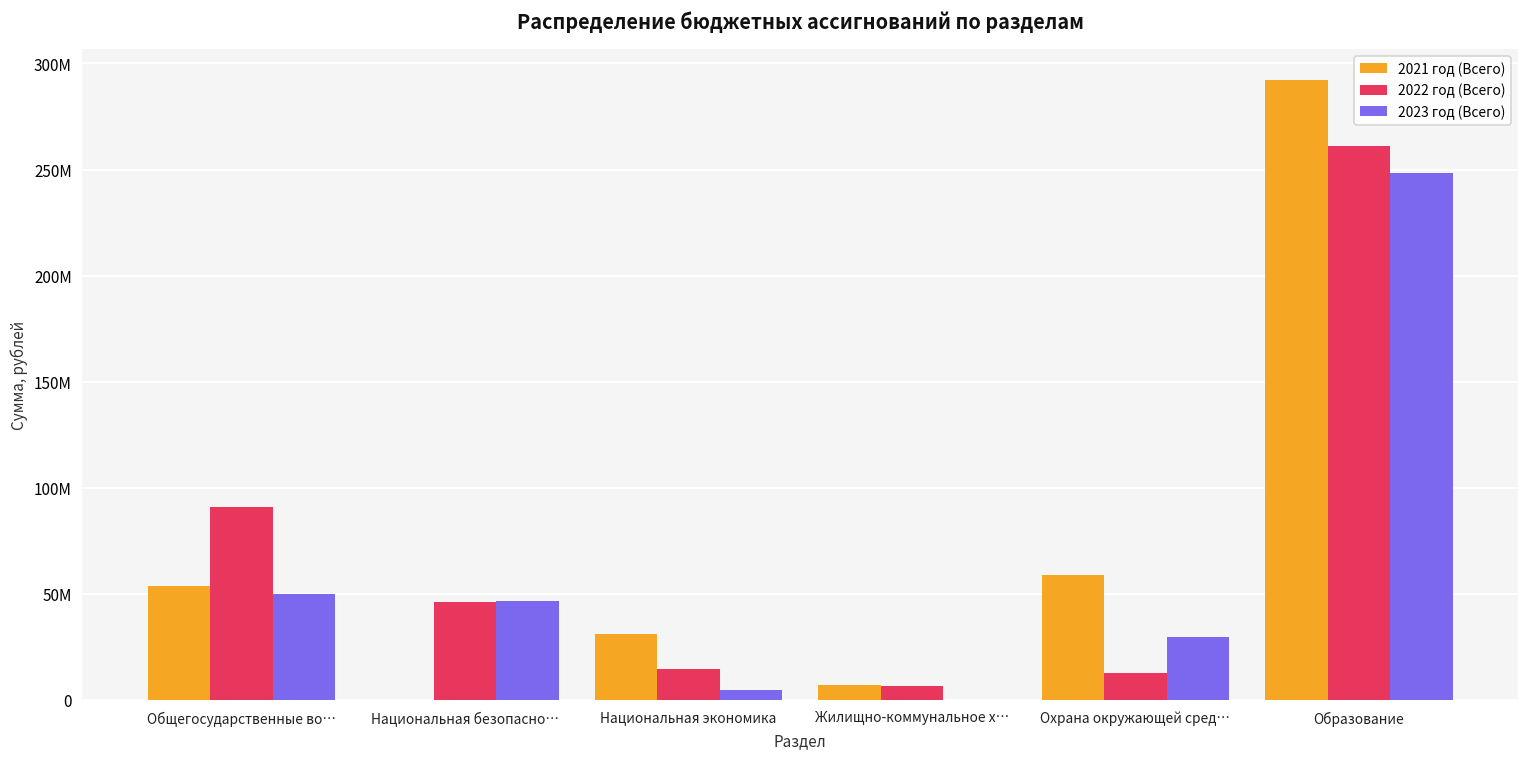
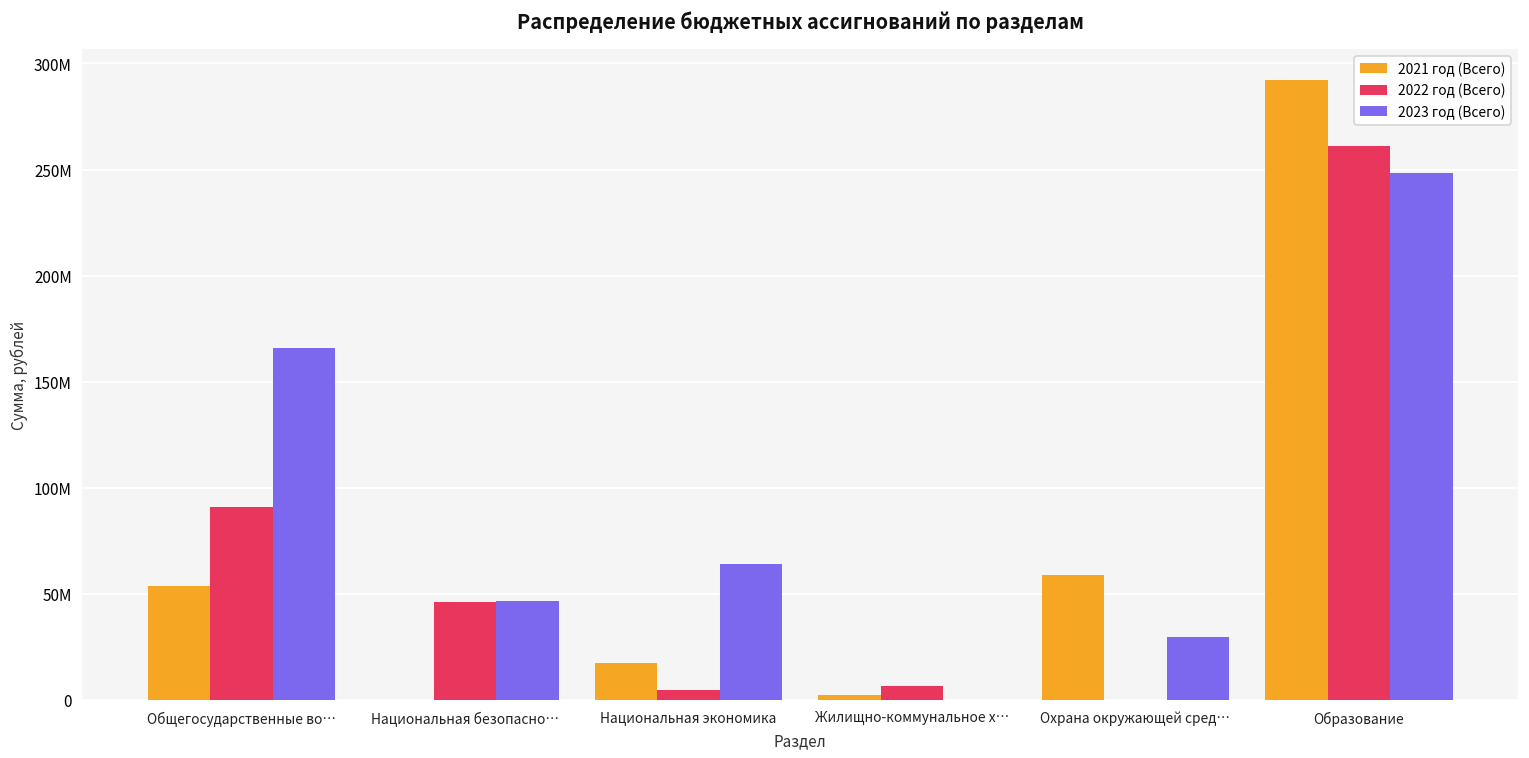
  {
    "2021 год (Всего)": {
      "Общегосударственные во…": 53000000,
-     "Национальная экономика": 31000000,
-     "Жилищно-коммунальное х…": 7000000,
+     "Национальная экономика": 17000000,
+     "Жилищно-коммунальное х…": 2000000,
      "Охрана окружающей сред…": 59000000,
      "Образование": 292000000
    },
    "2022 год (Всего)": {
      "Общегосударственные во…": 91000000,
      "Национальная безопасно…": 46000000,
-     "Национальная экономика": 14000000,
+     "Национальная экономика": 4000000,
      "Жилищно-коммунальное х…": 6000000,
-     "Охрана окружающей сред…": 13000000,
+     "Охрана окружающей сред…": 0,
      "Образование": 261000000
    },
    "2023 год (Всего)": {
-     "Общегосударственные во…": 50000000,
+     "Общегосударственные во…": 166000000,
      "Национальная безопасно…": 46000000,
-     "Национальная экономика": 5000000,
+     "Национальная экономика": 64000000,
      "Жилищно-коммунальное х…": 0,
      "Охрана окружающей сред…": 30000000,
      "Образование": 248000000
    }
  }
